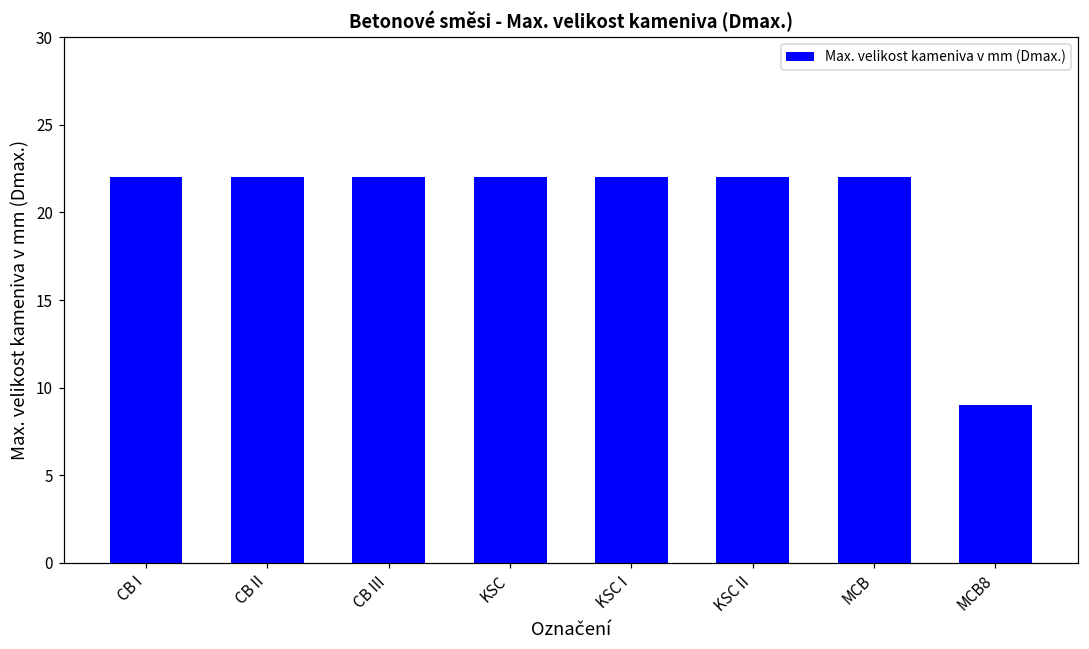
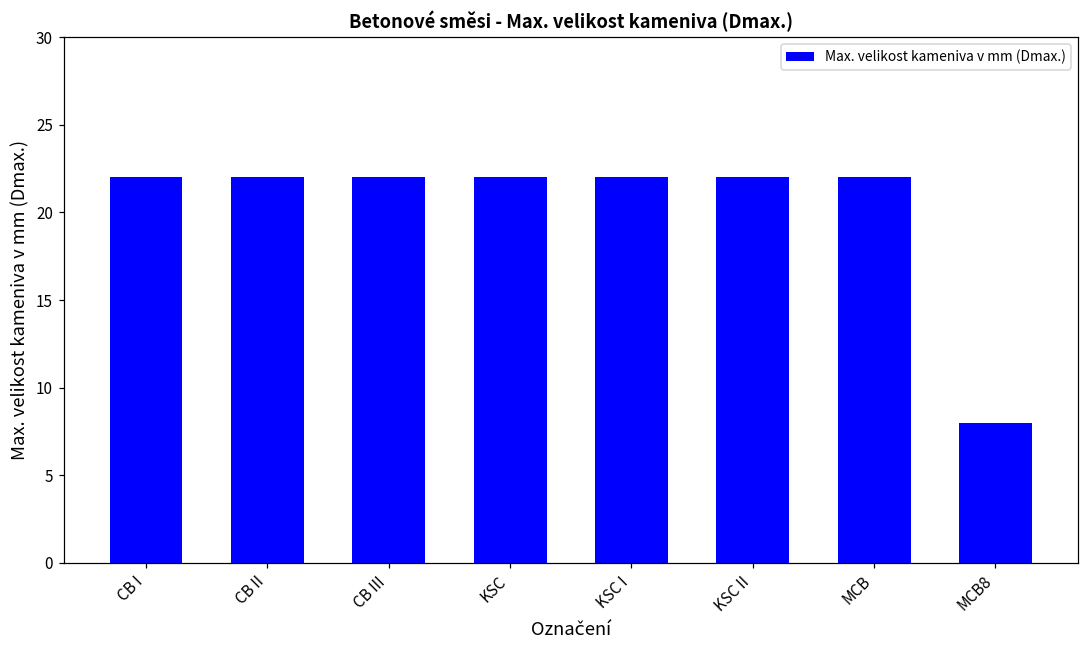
  {
    "CB I": 22,
    "CB II": 22,
    "CB III": 22,
    "KSC": 22,
    "KSC I": 22,
    "KSC II": 22,
    "MCB": 22,
-   "MCB8": 9
+   "MCB8": 8
  }
